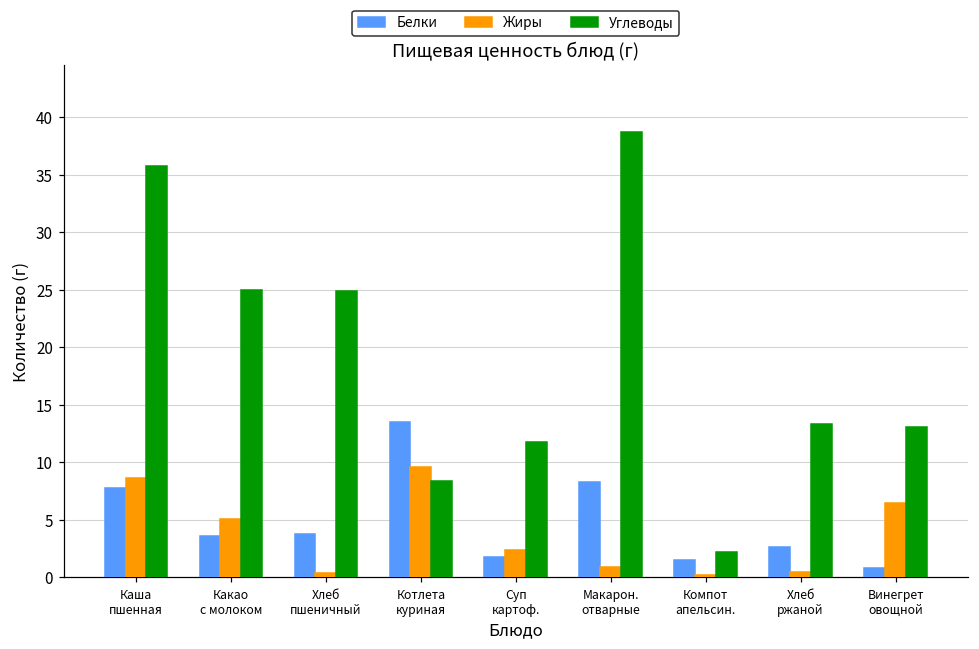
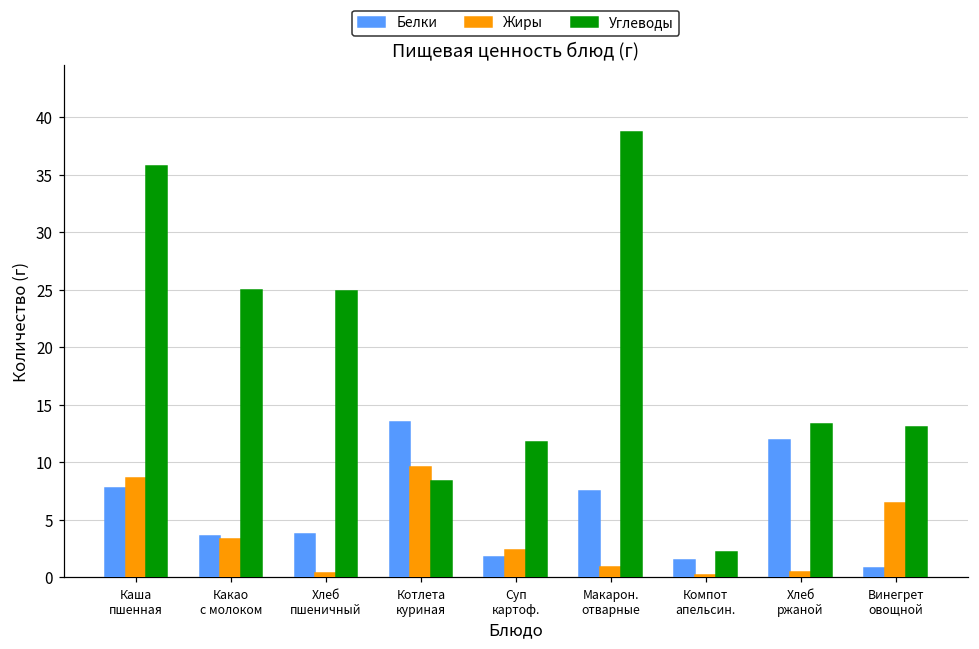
  {
    "Белки": {
      "Каша пшенная": 7.8,
      "Какао с молоком": 3.6,
      "Хлеб пшеничный": 3.8,
      "Котлета куриная": 13.5,
      "Суп картоф.": 1.8,
-     "Макарон. отварные": 8.3,
+     "Макарон. отварные": 7.5,
      "Компот апельсин.": 1.5,
-     "Хлеб ржаной": 2.6,
+     "Хлеб ржаной": 11.9,
      "Винегрет овощной": 0.8
    },
    "Жиры": {
      "Каша пшенная": 8.7,
-     "Какао с молоком": 5.1,
+     "Какао с молоком": 3.3,
      "Хлеб пшеничный": 0.4,
      "Котлета куриная": 9.6,
      "Суп картоф.": 2.4,
      "Макарон. отварные": 0.9,
      "Хлеб ржаной": 0.5,
      "Винегрет овощной": 6.5
    },
    "Углеводы": {
      "Каша пшенная": 35.8,
      "Какао с молоком": 25.0,
      "Хлеб пшеничный": 24.9,
      "Котлета куриная": 8.4,
      "Суп картоф.": 11.8,
      "Макарон. отварные": 38.7,
      "Компот апельсин.": 2.2,
      "Хлеб ржаной": 13.3,
      "Винегрет овощной": 13.0
    }
  }
